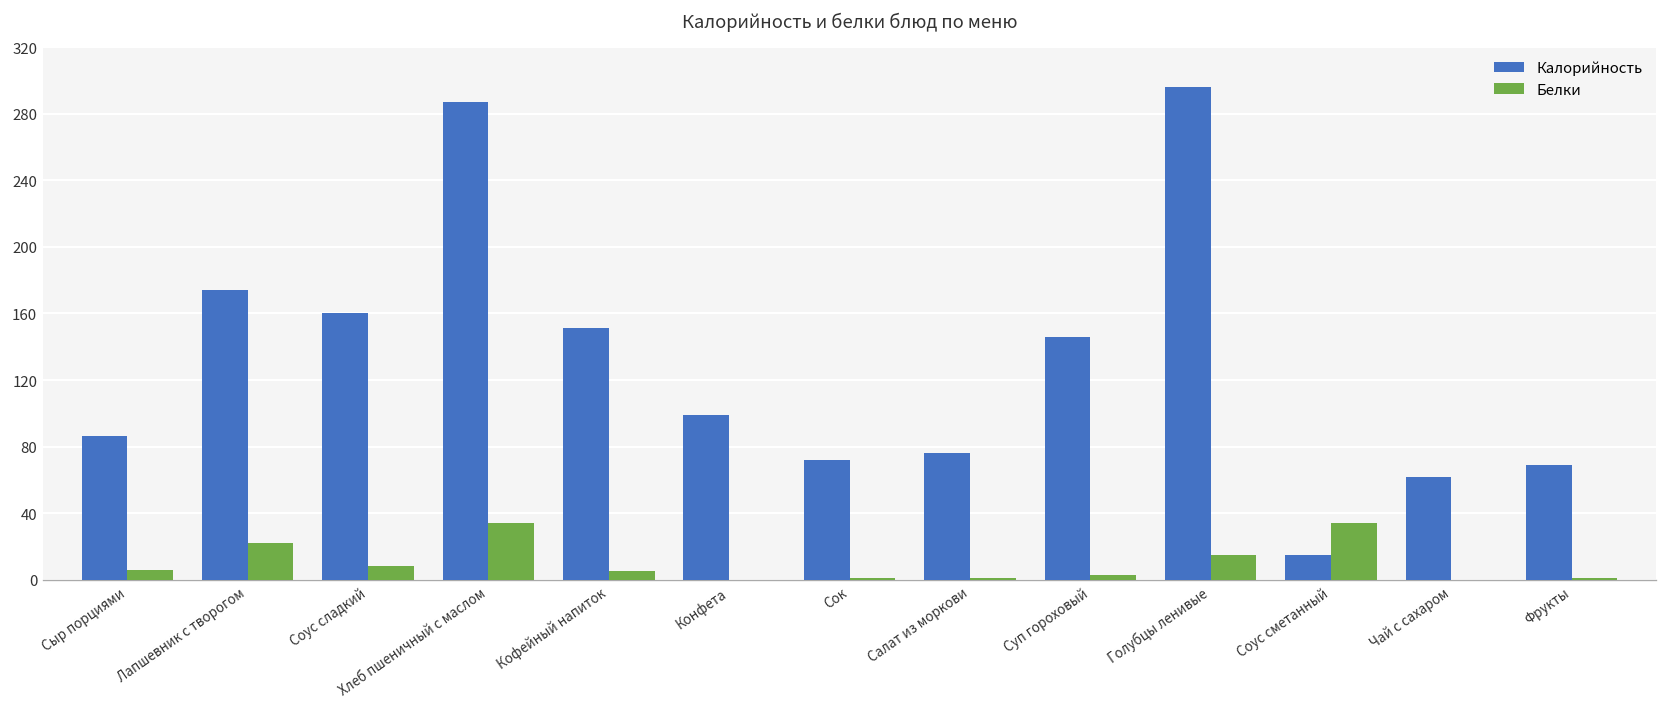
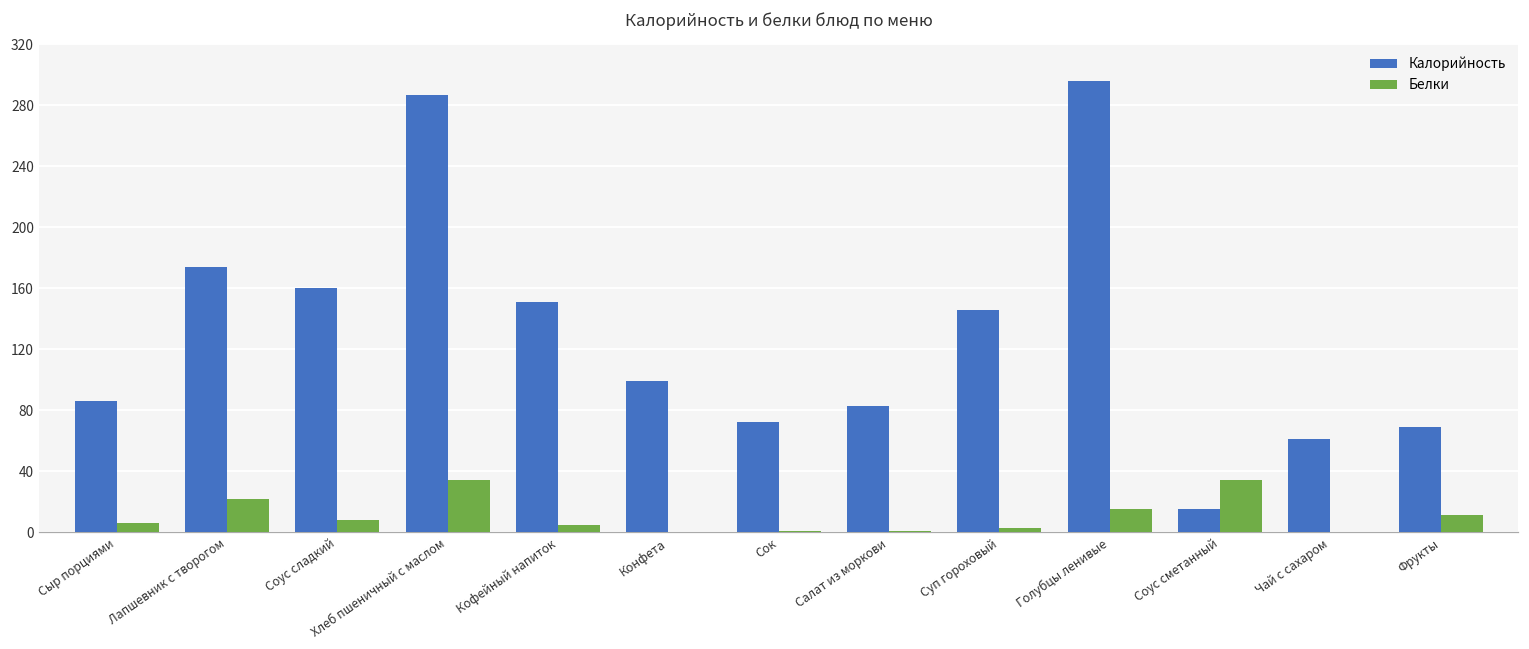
  {
    "Калорийность": {
      "Сыр порциями": 86,
      "Лапшевник с творогом": 174,
      "Соус сладкий": 160,
      "Хлеб пшеничный с маслом": 287,
      "Кофейный напиток": 151,
      "Конфета": 99,
      "Сок": 72,
-     "Салат из моркови": 76,
+     "Салат из моркови": 83,
      "Суп гороховый": 146,
      "Голубцы ленивые": 296,
      "Соус сметанный": 15,
      "Чай с сахаром": 61,
      "Фрукты": 69
    },
    "Белки": {
      "Сыр порциями": 6,
      "Лапшевник с творогом": 22,
      "Соус сладкий": 8,
      "Хлеб пшеничный с маслом": 34,
      "Кофейный напиток": 5,
      "Конфета": 0,
      "Суп гороховый": 3,
      "Голубцы ленивые": 15,
      "Соус сметанный": 34,
      "Чай с сахаром": 0,
-     "Фрукты": 1
+     "Фрукты": 11
    }
  }
